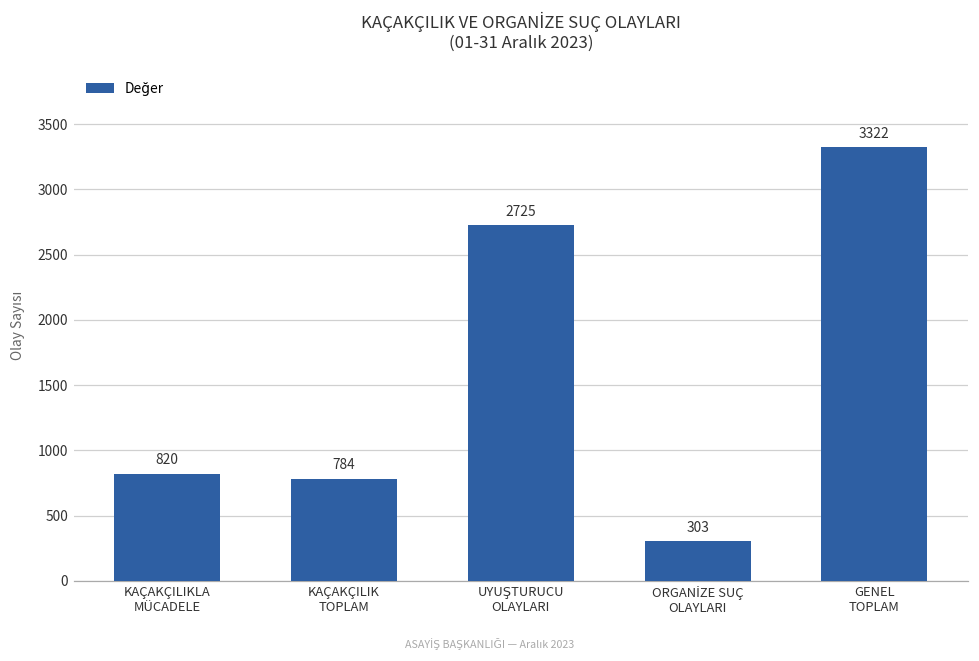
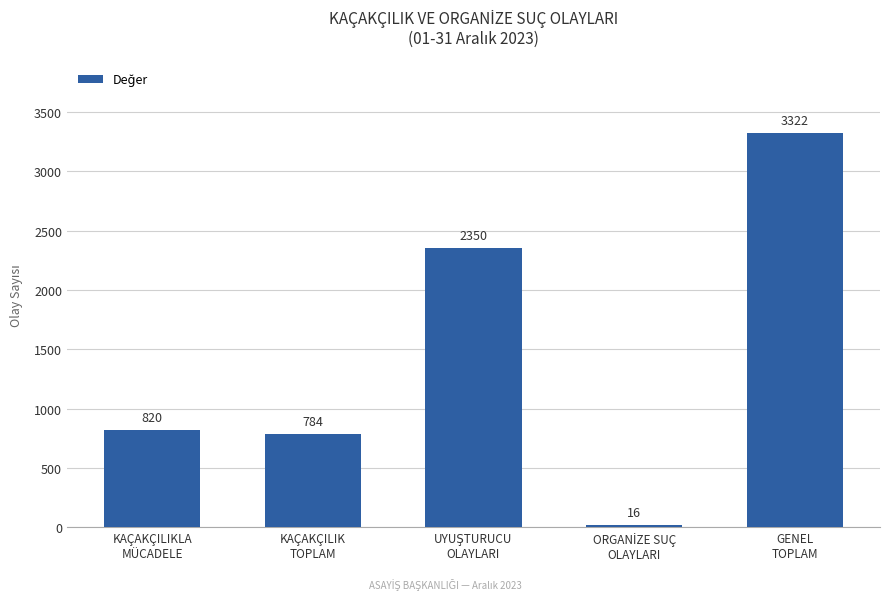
  {
    "KAÇAKÇILIKLA MÜCADELE": 820,
    "KAÇAKÇILIK TOPLAM": 784,
-   "UYUŞTURUCU OLAYLARI": 2725,
-   "ORGANİZE SUÇ OLAYLARI": 303,
+   "UYUŞTURUCU OLAYLARI": 2350,
+   "ORGANİZE SUÇ OLAYLARI": 16,
    "GENEL TOPLAM": 3322
  }
